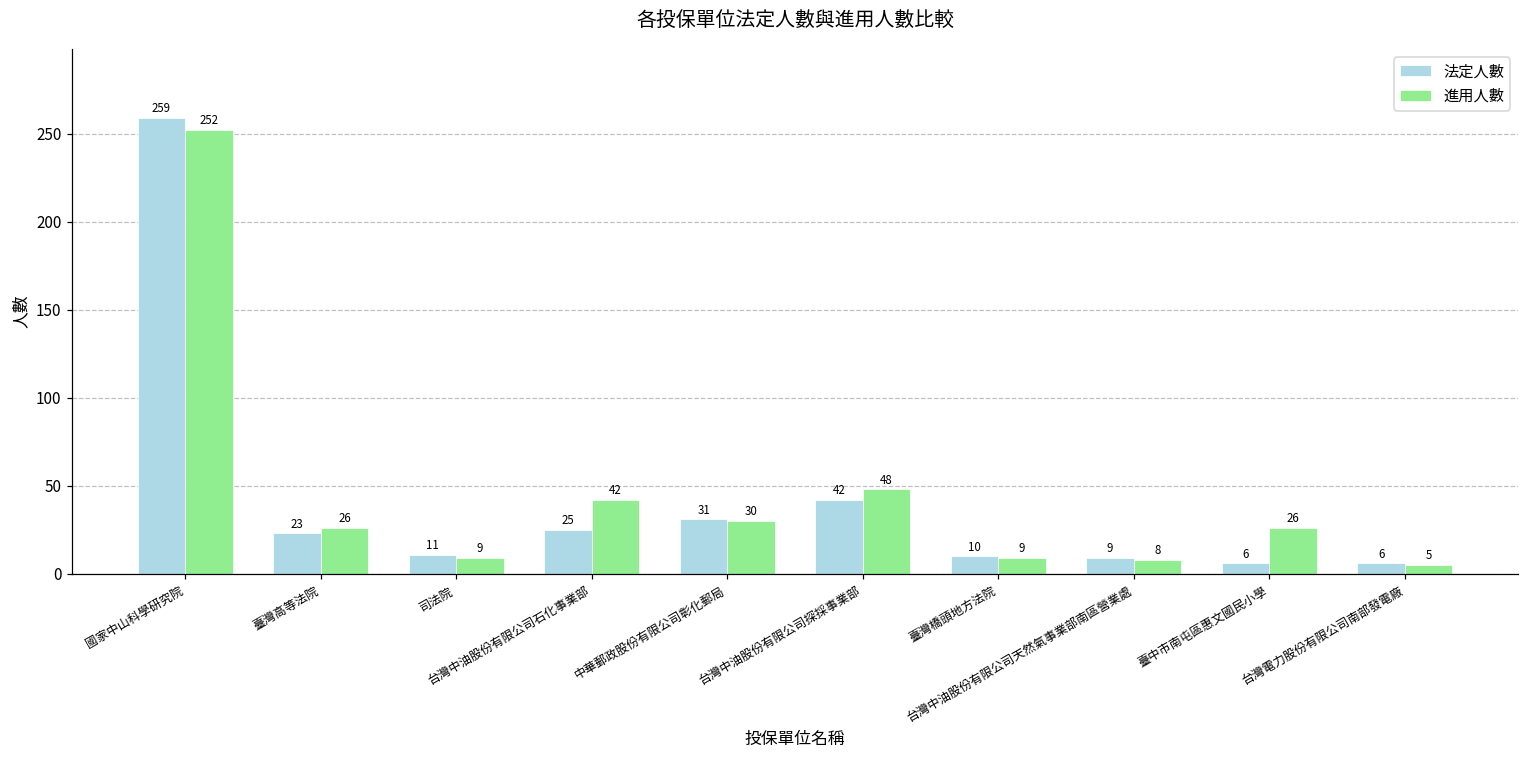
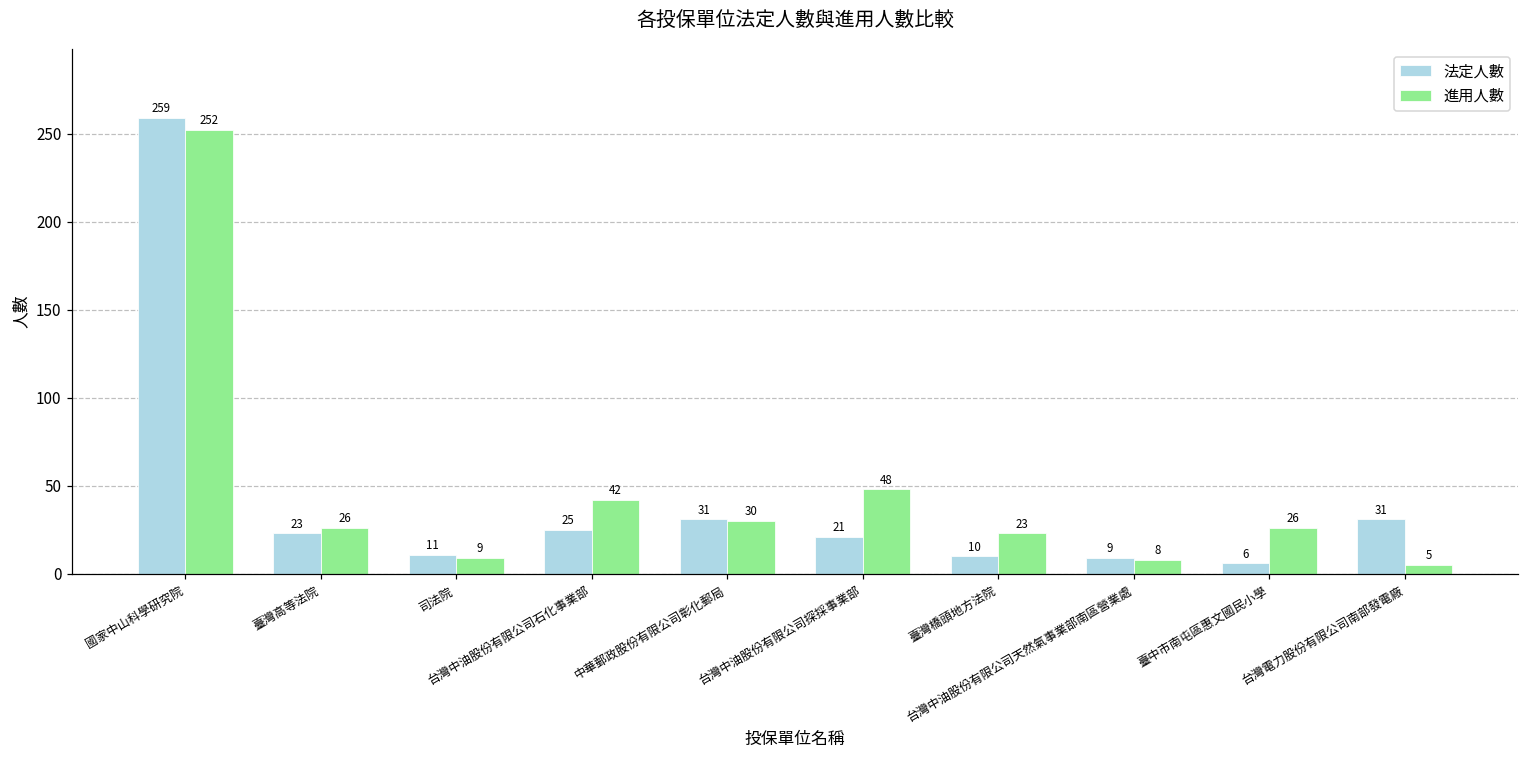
  {
    "法定人數": {
      "國家中山科學研究院": 259,
      "臺灣高等法院": 23,
      "司法院": 11,
      "台灣中油股份有限公司石化事業部": 25,
      "中華郵政股份有限公司彰化郵局": 31,
-     "台灣中油股份有限公司探採事業部": 42,
+     "台灣中油股份有限公司探採事業部": 21,
      "臺灣橋頭地方法院": 10,
      "台灣中油股份有限公司天然氣事業部南區營業處": 9,
      "臺中市南屯區惠文國民小學": 6,
-     "台灣電力股份有限公司南部發電廠": 6
+     "台灣電力股份有限公司南部發電廠": 31
    },
    "進用人數": {
      "國家中山科學研究院": 252,
      "臺灣高等法院": 26,
      "司法院": 9,
      "台灣中油股份有限公司石化事業部": 42,
      "中華郵政股份有限公司彰化郵局": 30,
      "台灣中油股份有限公司探採事業部": 48,
-     "臺灣橋頭地方法院": 9,
+     "臺灣橋頭地方法院": 23,
      "台灣中油股份有限公司天然氣事業部南區營業處": 8,
      "臺中市南屯區惠文國民小學": 26,
      "台灣電力股份有限公司南部發電廠": 5
    }
  }
